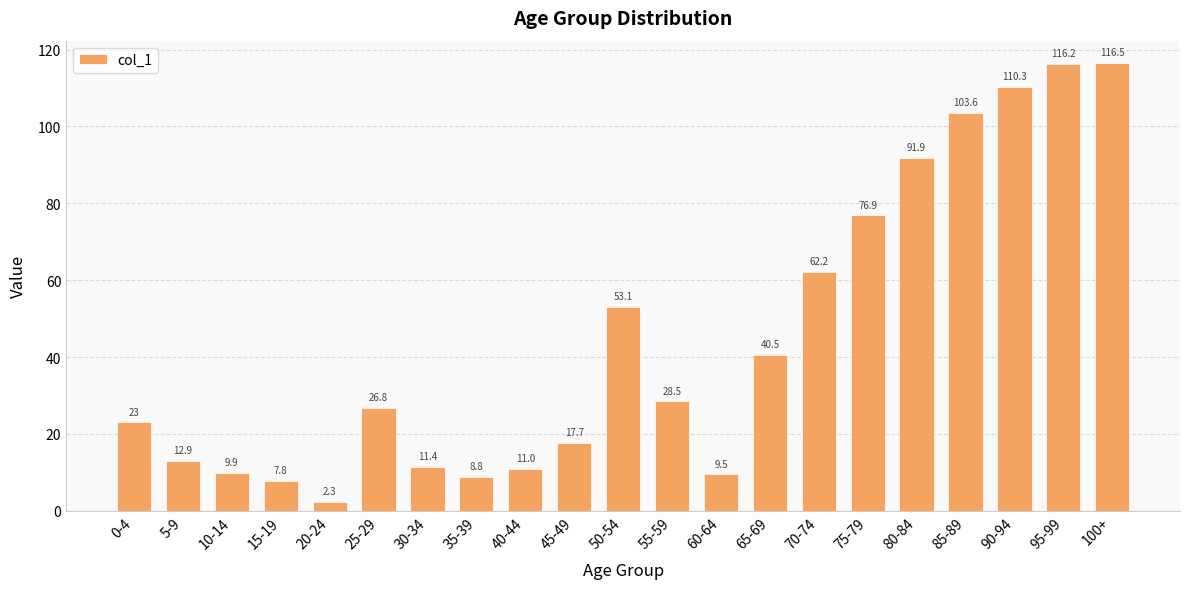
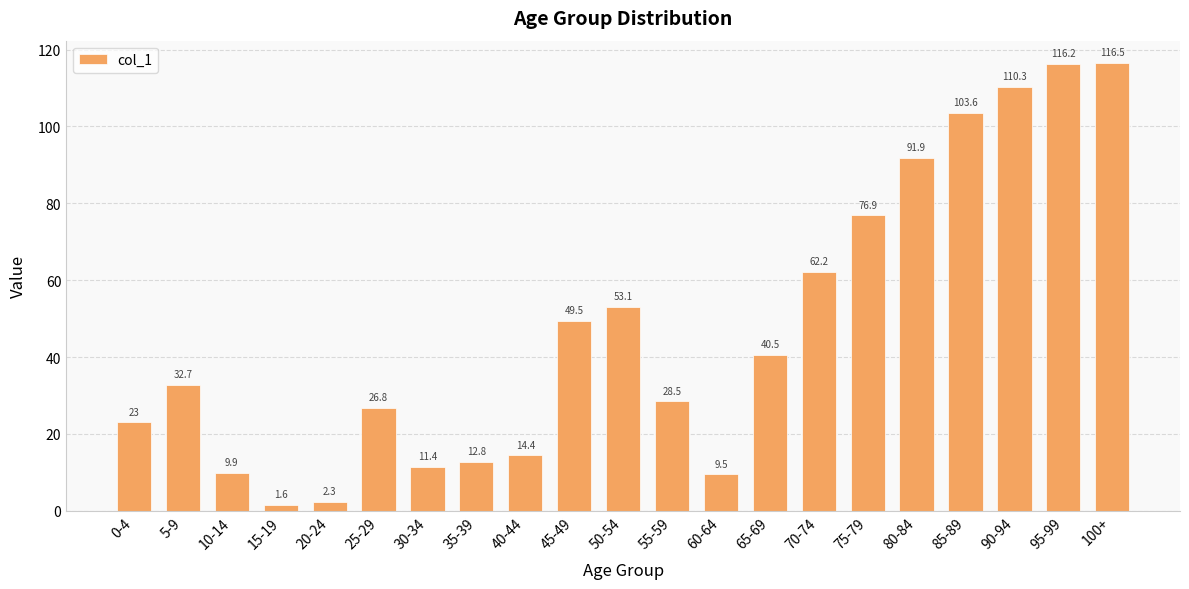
  {
    "0-4": 23,
-   "5-9": 12.9,
+   "5-9": 32.7,
    "10-14": 9.9,
-   "15-19": 7.8,
+   "15-19": 1.6,
    "20-24": 2.3,
    "25-29": 26.8,
    "30-34": 11.4,
-   "35-39": 8.8,
-   "40-44": 11.0,
-   "45-49": 17.7,
+   "35-39": 12.8,
+   "40-44": 14.4,
+   "45-49": 49.5,
    "50-54": 53.1,
    "55-59": 28.5,
    "60-64": 9.5,
    "65-69": 40.5,
    "70-74": 62.2,
    "75-79": 76.9,
    "80-84": 91.9,
    "85-89": 103.6,
    "90-94": 110.3,
    "95-99": 116.2,
    "100+": 116.5
  }
